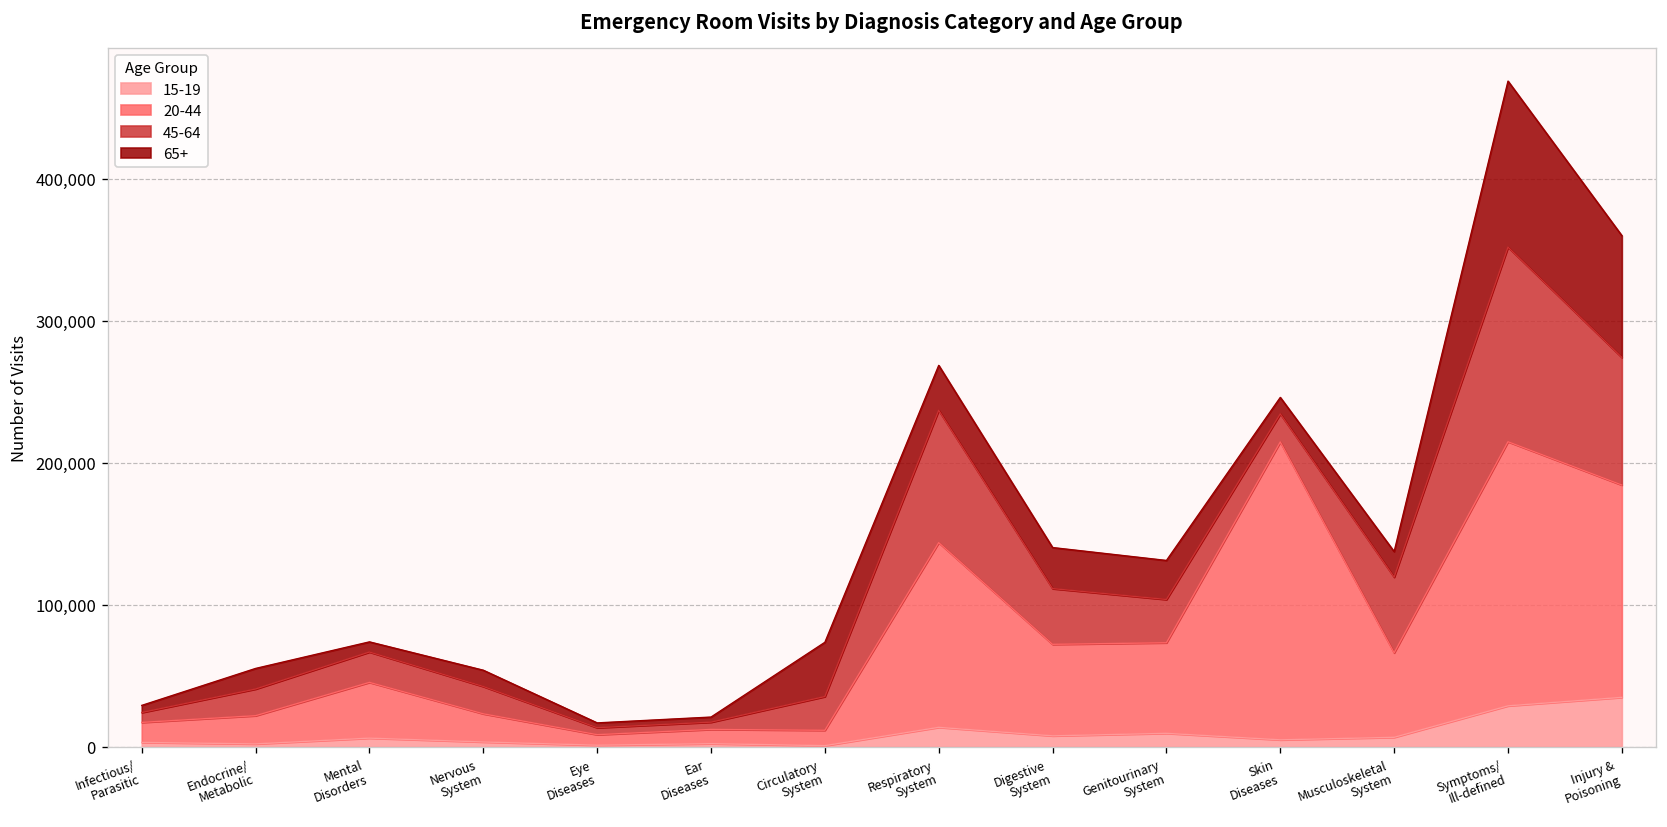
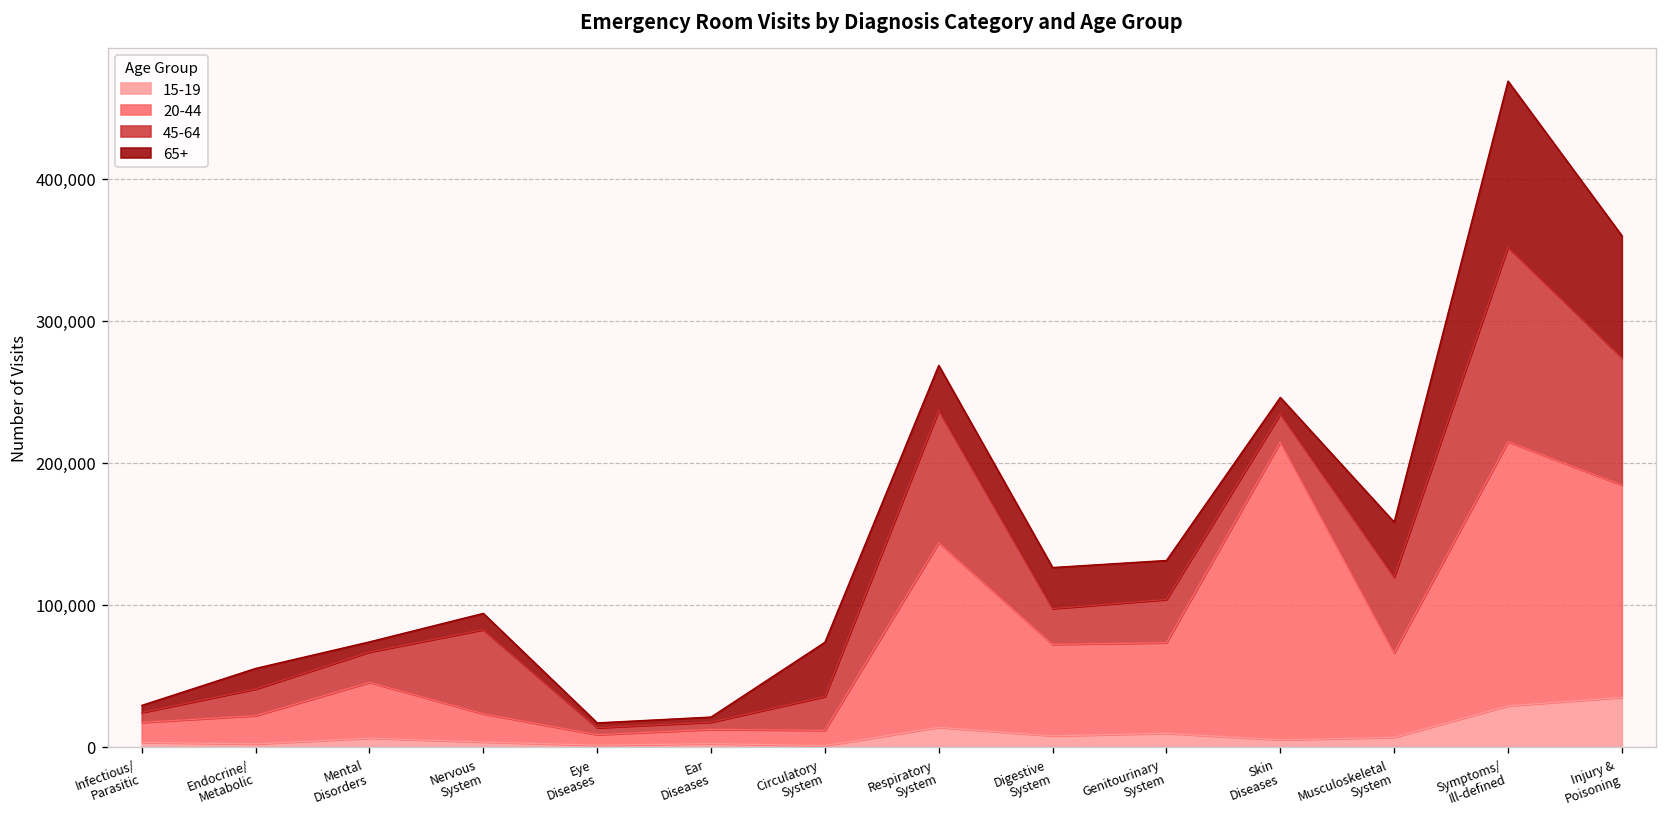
  {
    "15-19": {
      "Infectious/ Parasitic": "3,000",
      "Endocrine/ Metabolic": "2,000",
      "Mental Disorders": "6,000",
      "Nervous System": "3,000",
      "Eye Diseases": "1,000",
      "Ear Diseases": "2,000",
      "Circulatory System": "1,000",
      "Respiratory System": "14,000",
      "Digestive System": "8,000",
      "Genitourinary System": "9,000",
      "Skin Diseases": "5,000",
      "Musculoskeletal System": "7,000",
      "Symptoms/ Ill-defined": "29,000",
      "Injury & Poisoning": "35,000"
    },
    "20-44": {
      "Infectious/ Parasitic": "14,000",
      "Endocrine/ Metabolic": "20,000",
      "Mental Disorders": "39,000",
      "Nervous System": "20,000",
      "Eye Diseases": "7,000",
      "Ear Diseases": "10,000",
      "Circulatory System": "11,000",
      "Respiratory System": "130,000",
      "Digestive System": "64,000",
      "Genitourinary System": "64,000",
      "Skin Diseases": "210,000",
      "Musculoskeletal System": "60,000",
      "Symptoms/ Ill-defined": "186,000",
      "Injury & Poisoning": "150,000"
    },
    "45-64": {
      "Infectious/ Parasitic": "7,000",
      "Endocrine/ Metabolic": "19,000",
      "Mental Disorders": "21,000",
-     "Nervous System": "19,000",
+     "Nervous System": "59,000",
      "Eye Diseases": "5,000",
      "Ear Diseases": "5,000",
      "Circulatory System": "24,000",
      "Respiratory System": "93,000",
-     "Digestive System": "39,000",
+     "Digestive System": "25,000",
      "Genitourinary System": "30,000",
      "Skin Diseases": "20,000",
      "Musculoskeletal System": "53,000",
      "Symptoms/ Ill-defined": "137,000",
      "Injury & Poisoning": "90,000"
    },
    "65+": {
      "Infectious/ Parasitic": "5,000",
      "Endocrine/ Metabolic": "14,000",
      "Mental Disorders": "7,000",
      "Nervous System": "11,000",
      "Eye Diseases": "3,000",
      "Ear Diseases": "4,000",
      "Circulatory System": "38,000",
      "Respiratory System": "32,000",
      "Digestive System": "29,000",
      "Genitourinary System": "27,000",
      "Skin Diseases": "12,000",
-     "Musculoskeletal System": "18,000",
+     "Musculoskeletal System": "39,000",
      "Symptoms/ Ill-defined": "117,000",
      "Injury & Poisoning": "86,000"
    }
  }
